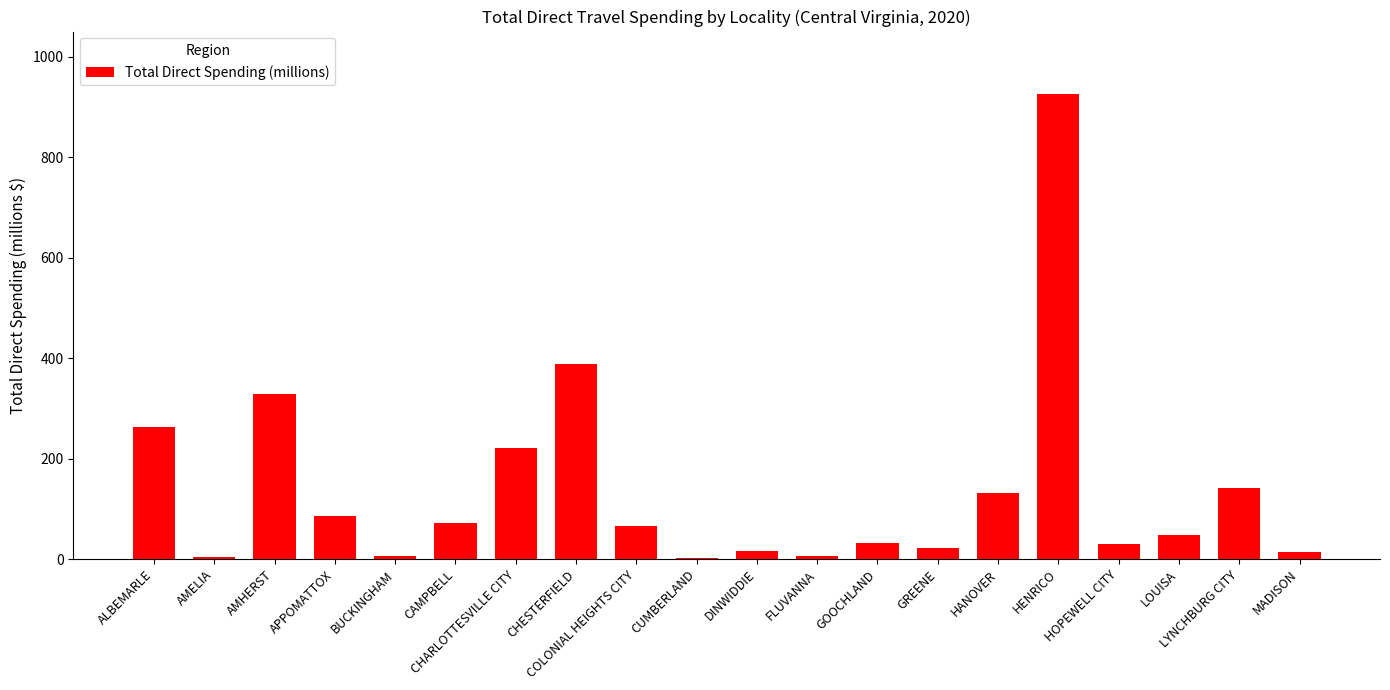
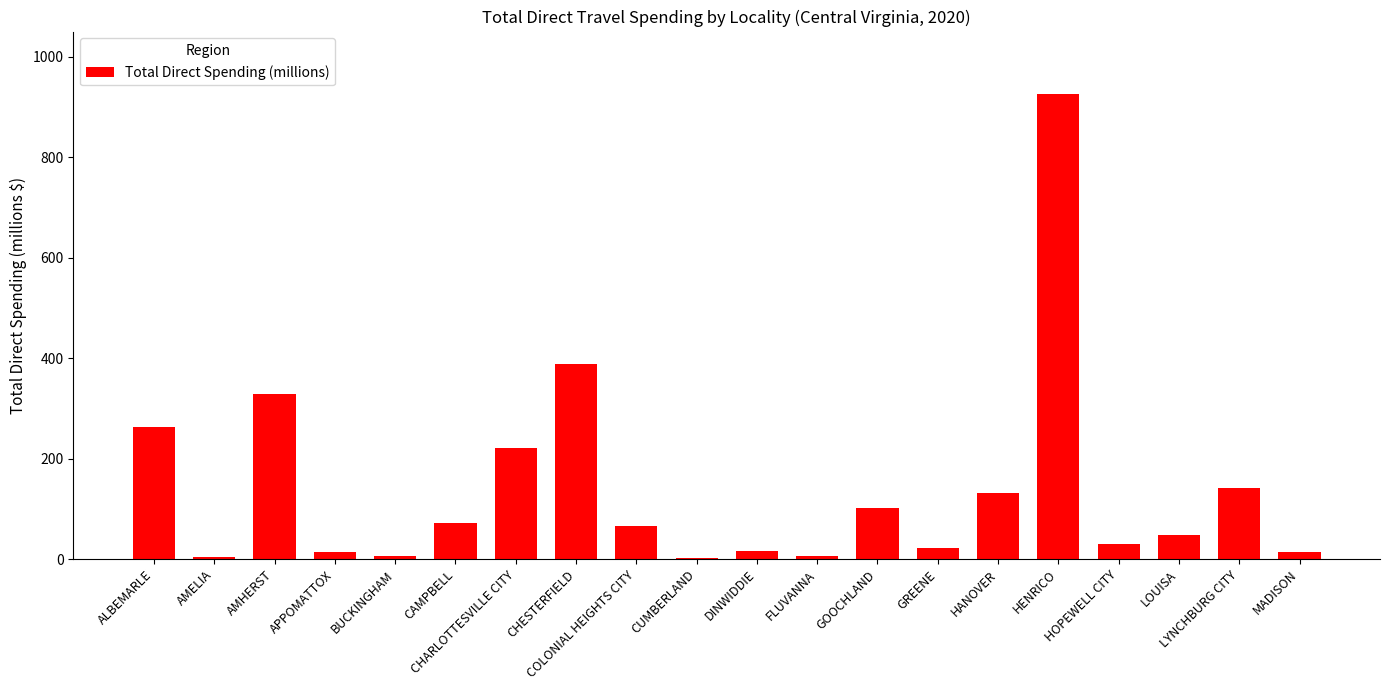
  {
    "ALBEMARLE": 260,
    "AMHERST": 330,
-   "APPOMATTOX": 90,
+   "APPOMATTOX": 10,
    "BUCKINGHAM": 10,
    "CAMPBELL": 70,
    "CHARLOTTESVILLE CITY": 220,
    "CHESTERFIELD": 390,
    "COLONIAL HEIGHTS CITY": 70,
    "DINWIDDIE": 20,
    "FLUVANNA": 10,
-   "GOOCHLAND": 30,
+   "GOOCHLAND": 100,
    "GREENE": 20,
    "HANOVER": 130,
    "HENRICO": 930,
    "HOPEWELL CITY": 30,
    "LOUISA": 50,
    "LYNCHBURG CITY": 140,
    "MADISON": 20
  }
